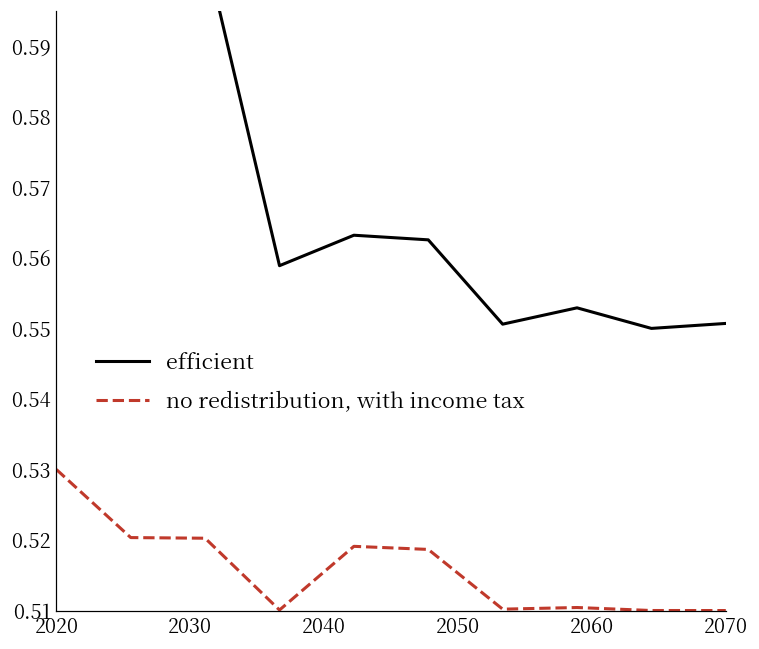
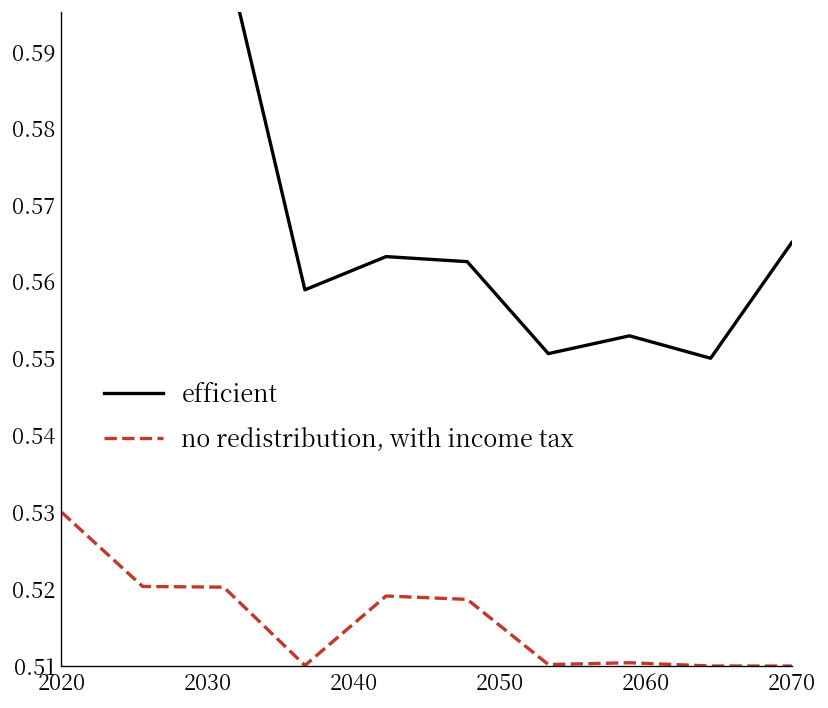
  {
    "efficient": {
-     "2070": 0.551
+     "2070": 0.565
    },
    "no redistribution, with income tax": {
      "2020": 0.530,
      "2070": 0.510
    }
  }
